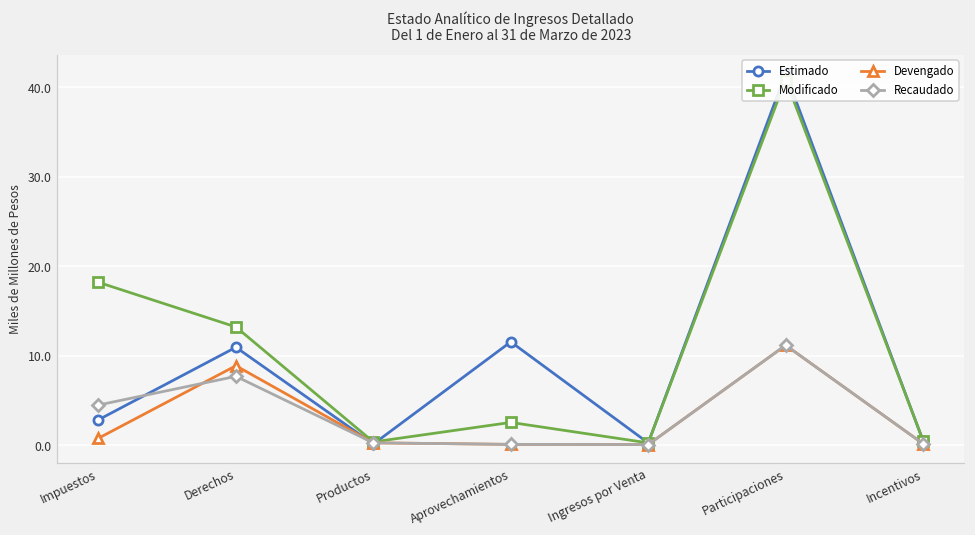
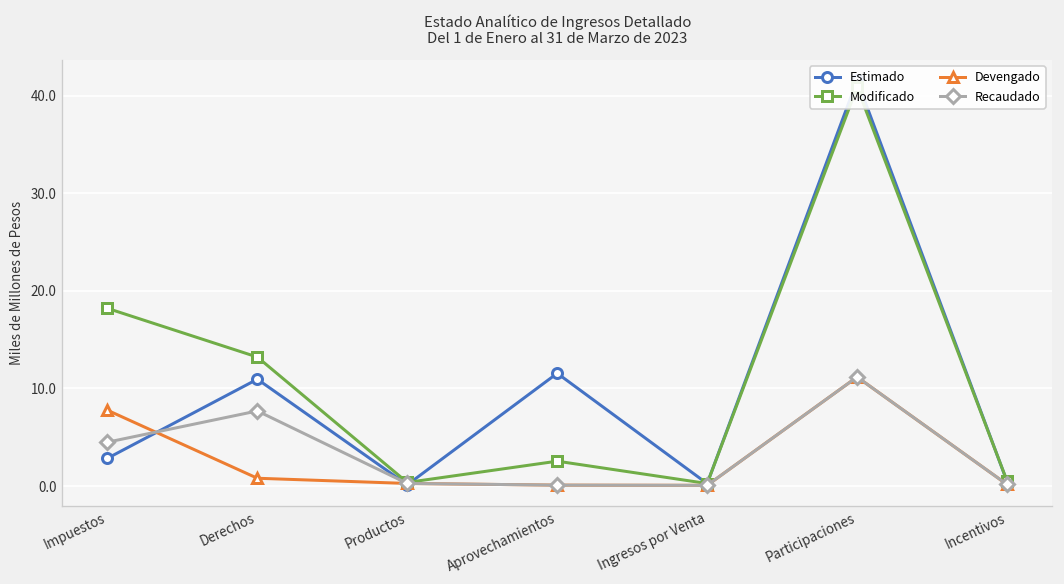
  {
    "Estimado": {
      "Impuestos": 3,
      "Derechos": 11,
      "Aprovechamientos": 12
    },
    "Modificado": {
      "Impuestos": 18,
      "Derechos": 13,
      "Aprovechamientos": 3
    },
    "Devengado": {
-     "Impuestos": 1,
-     "Derechos": 9
+     "Impuestos": 8,
+     "Derechos": 1
    },
    "Recaudado": {
      "Impuestos": 5,
      "Derechos": 8
    }
  }
